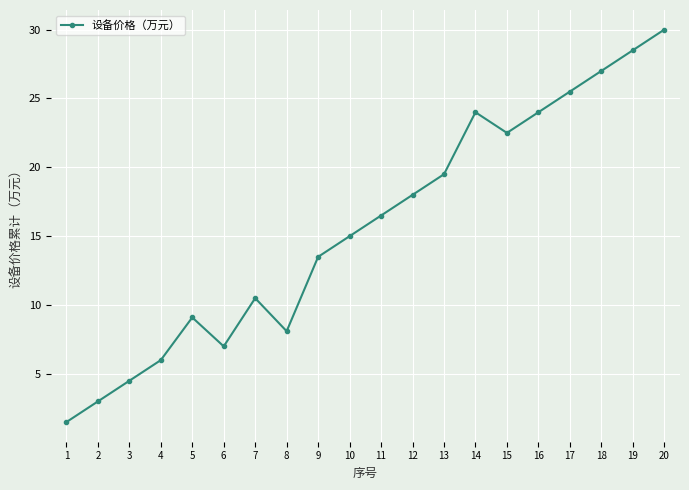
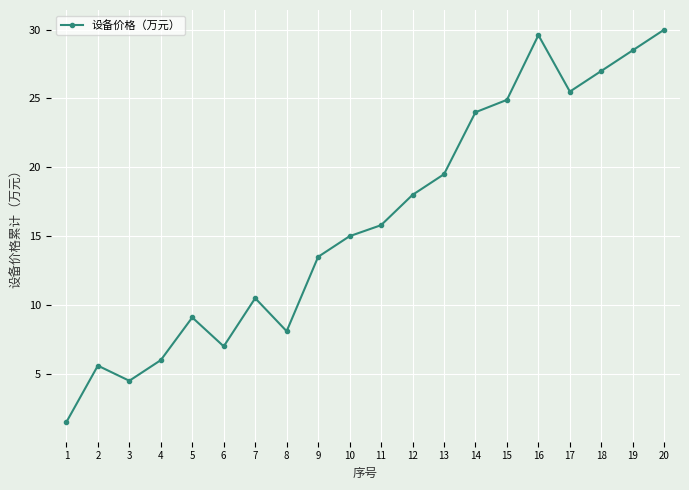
  {
    "1": 1.5,
-   "2": 3.0,
+   "2": 5.6,
    "3": 4.5,
    "4": 6.0,
    "5": 9.1,
    "6": 7.0,
    "7": 10.5,
    "8": 8.1,
    "9": 13.5,
    "10": 15.0,
-   "11": 16.5,
+   "11": 15.8,
    "12": 18.0,
    "13": 19.5,
    "14": 24.0,
-   "15": 22.5,
-   "16": 24.0,
+   "15": 24.9,
+   "16": 29.6,
    "17": 25.5,
    "18": 27.0,
    "19": 28.5,
    "20": 30.0
  }
